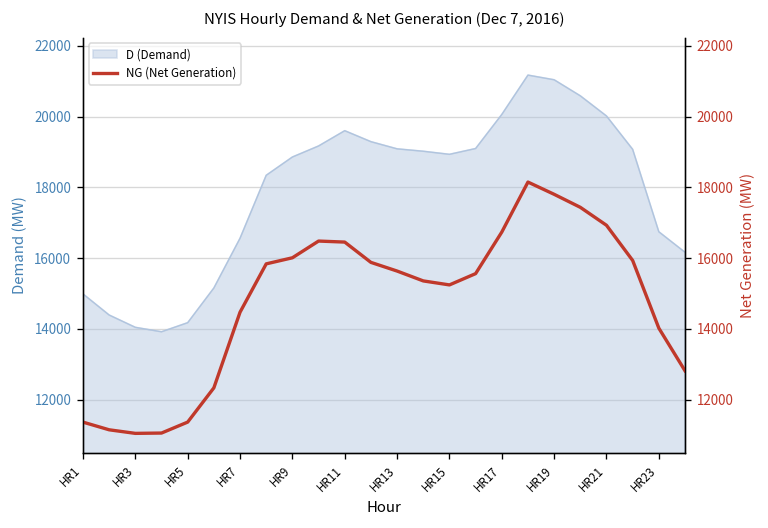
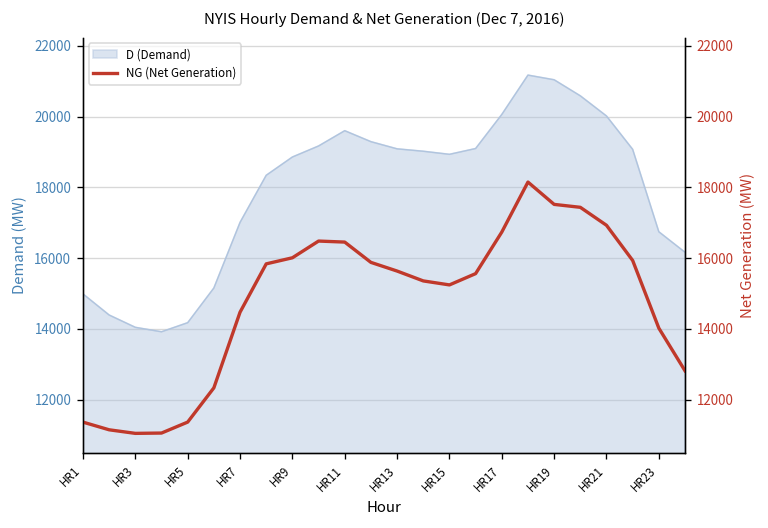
  {
    "D (Demand)": {
      "HR1": 15000,
      "HR3": 14000,
      "HR5": 14200,
-     "HR7": 16600,
+     "HR7": 17000,
      "HR9": 18900,
      "HR11": 19600,
      "HR13": 19100,
      "HR15": 18900,
      "HR17": 20100,
      "HR19": 21000,
      "HR21": 20000,
      "HR23": 16700
    },
    "NG (Net Generation)": {
      "HR1": 11400,
      "HR3": 11000,
      "HR5": 11400,
      "HR7": 14500,
      "HR9": 16000,
      "HR11": 16500,
      "HR13": 15600,
      "HR15": 15200,
      "HR17": 16700,
-     "HR19": 17800,
+     "HR19": 17500,
      "HR21": 16900,
      "HR23": 14000
    }
  }
